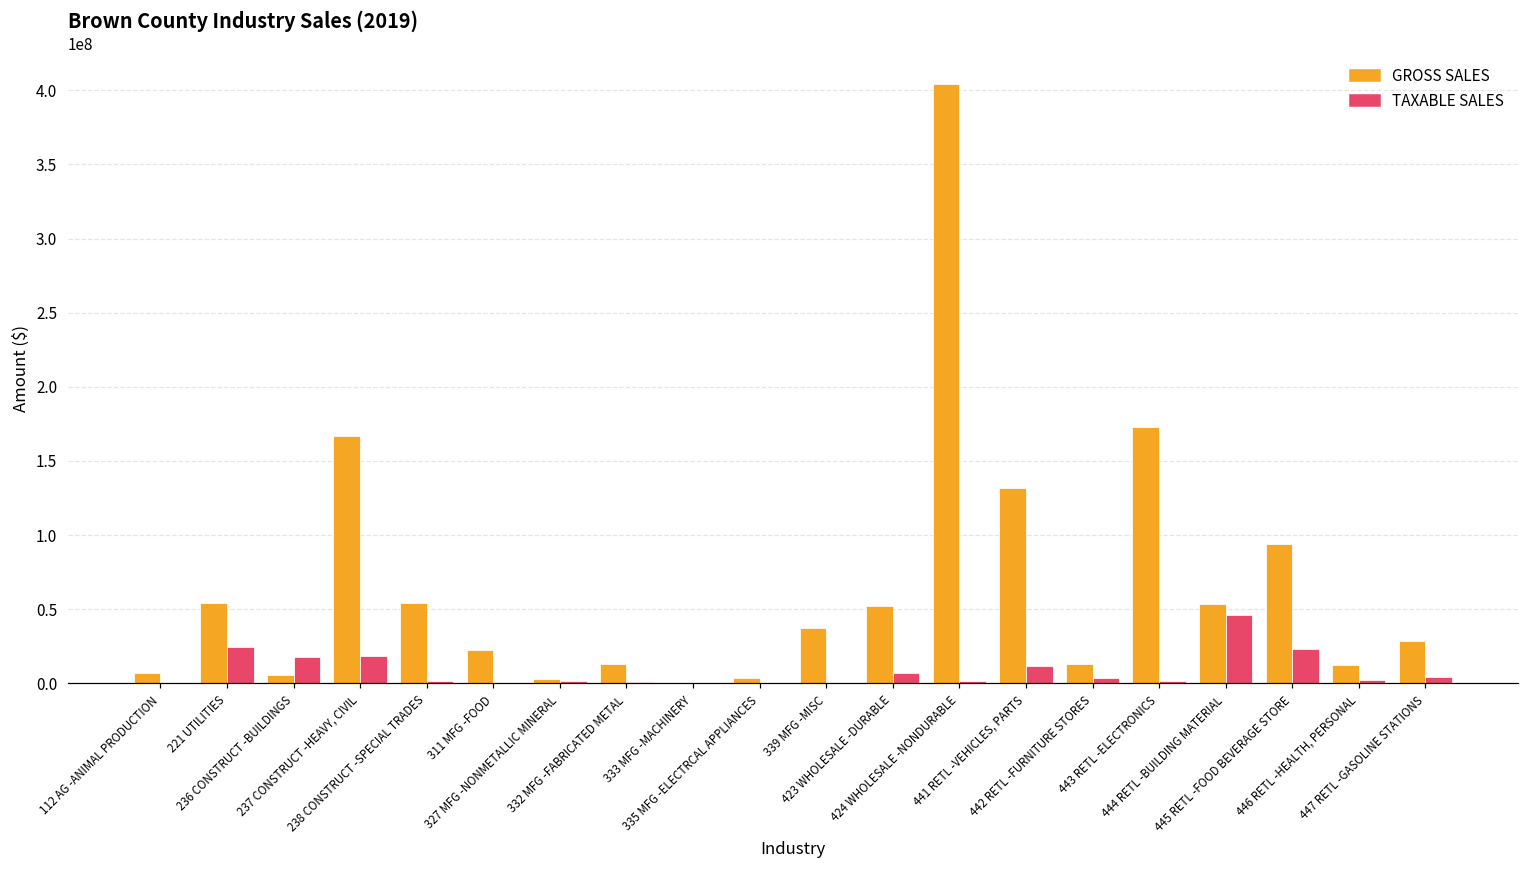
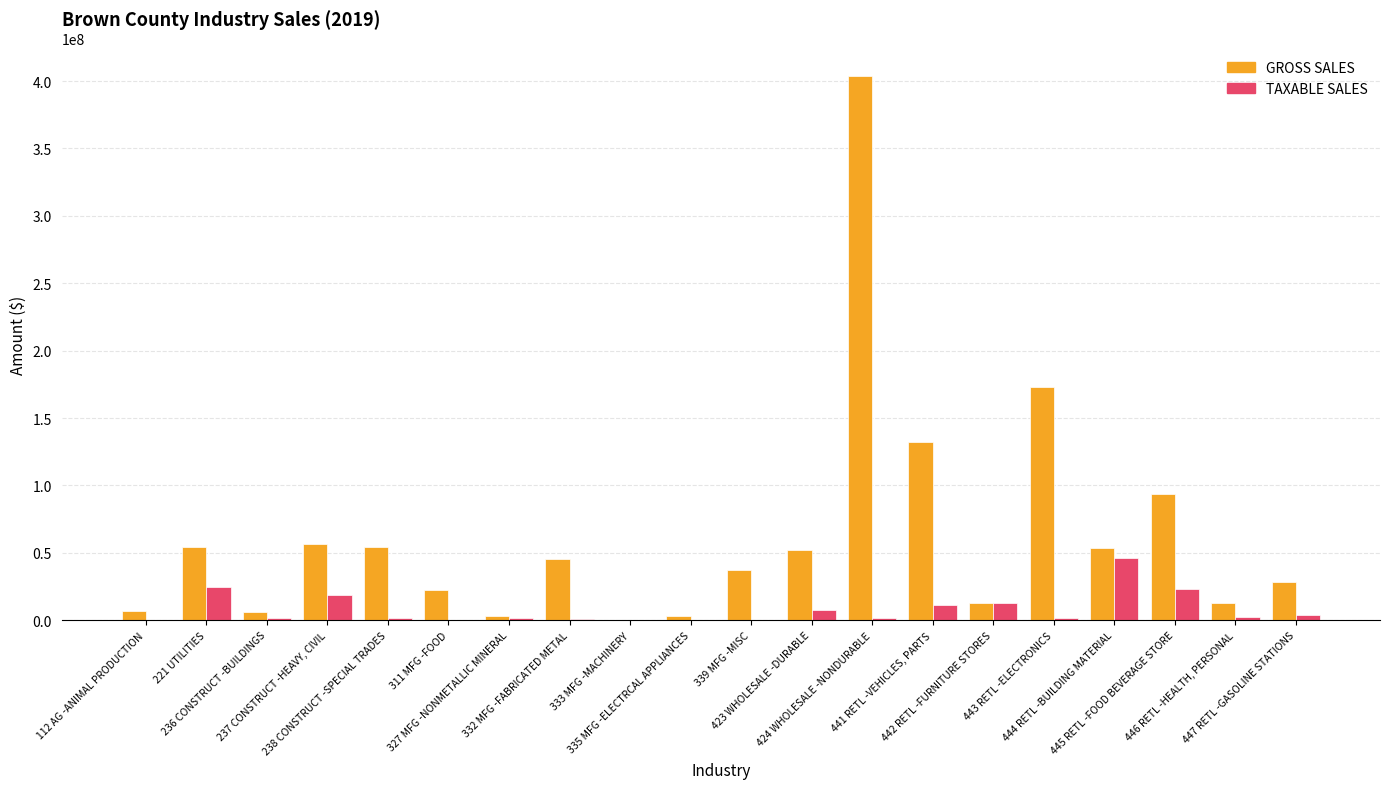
  {
    "GROSS SALES": {
      "112 AG -ANIMAL PRODUCTION": 7000000,
      "221 UTILITIES": 54000000,
      "236 CONSTRUCT -BUILDINGS": 6000000,
-     "237 CONSTRUCT -HEAVY, CIVIL": 167000000,
+     "237 CONSTRUCT -HEAVY, CIVIL": 57000000,
      "238 CONSTRUCT -SPECIAL TRADES": 54000000,
      "311 MFG -FOOD": 23000000,
      "327 MFG -NONMETALLIC MINERAL": 3000000,
-     "332 MFG -FABRICATED METAL": 13000000,
+     "332 MFG -FABRICATED METAL": 45000000,
      "335 MFG -ELECTRCAL APPLIANCES": 3000000,
      "339 MFG -MISC": 37000000,
      "423 WHOLESALE -DURABLE": 52000000,
      "424 WHOLESALE -NONDURABLE": 404000000,
      "441 RETL -VEHICLES, PARTS": 132000000,
      "442 RETL -FURNITURE STORES": 13000000,
      "443 RETL -ELECTRONICS": 173000000,
      "444 RETL -BUILDING MATERIAL": 54000000,
      "445 RETL -FOOD BEVERAGE STORE": 94000000,
      "446 RETL -HEALTH, PERSONAL": 12000000,
      "447 RETL -GASOLINE STATIONS": 28000000
    },
    "TAXABLE SALES": {
      "221 UTILITIES": 25000000,
-     "236 CONSTRUCT -BUILDINGS": 18000000,
+     "236 CONSTRUCT -BUILDINGS": 2000000,
      "237 CONSTRUCT -HEAVY, CIVIL": 19000000,
      "423 WHOLESALE -DURABLE": 7000000,
      "424 WHOLESALE -NONDURABLE": 2000000,
      "441 RETL -VEHICLES, PARTS": 12000000,
-     "442 RETL -FURNITURE STORES": 4000000,
+     "442 RETL -FURNITURE STORES": 13000000,
      "444 RETL -BUILDING MATERIAL": 46000000,
      "445 RETL -FOOD BEVERAGE STORE": 23000000,
      "446 RETL -HEALTH, PERSONAL": 2000000,
      "447 RETL -GASOLINE STATIONS": 4000000
    }
  }
